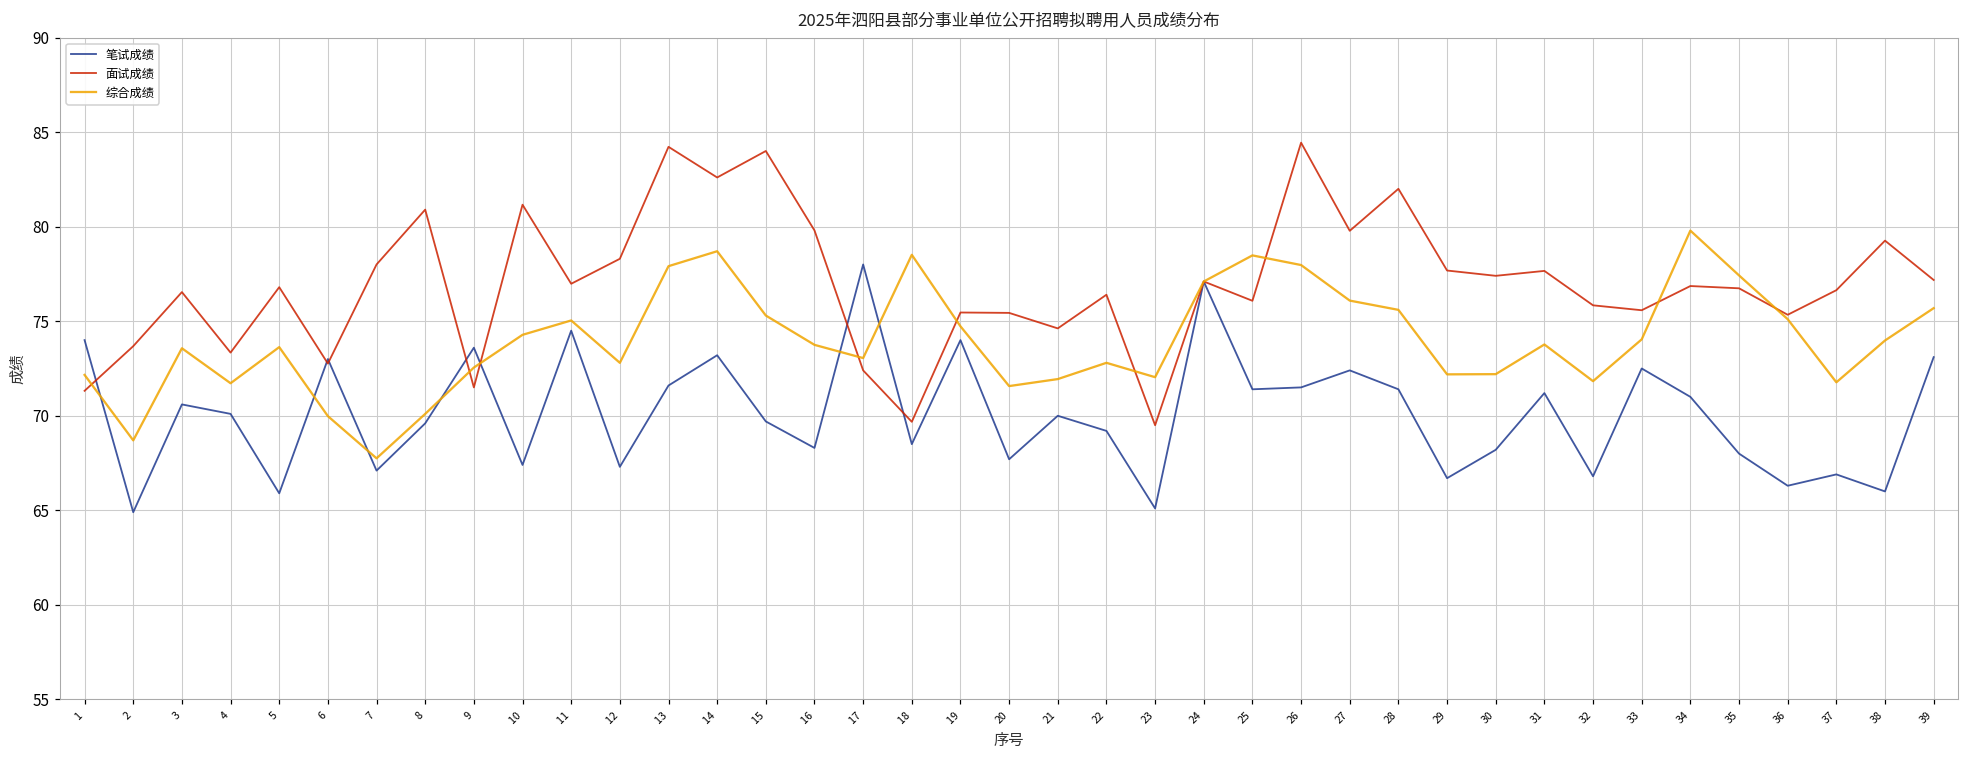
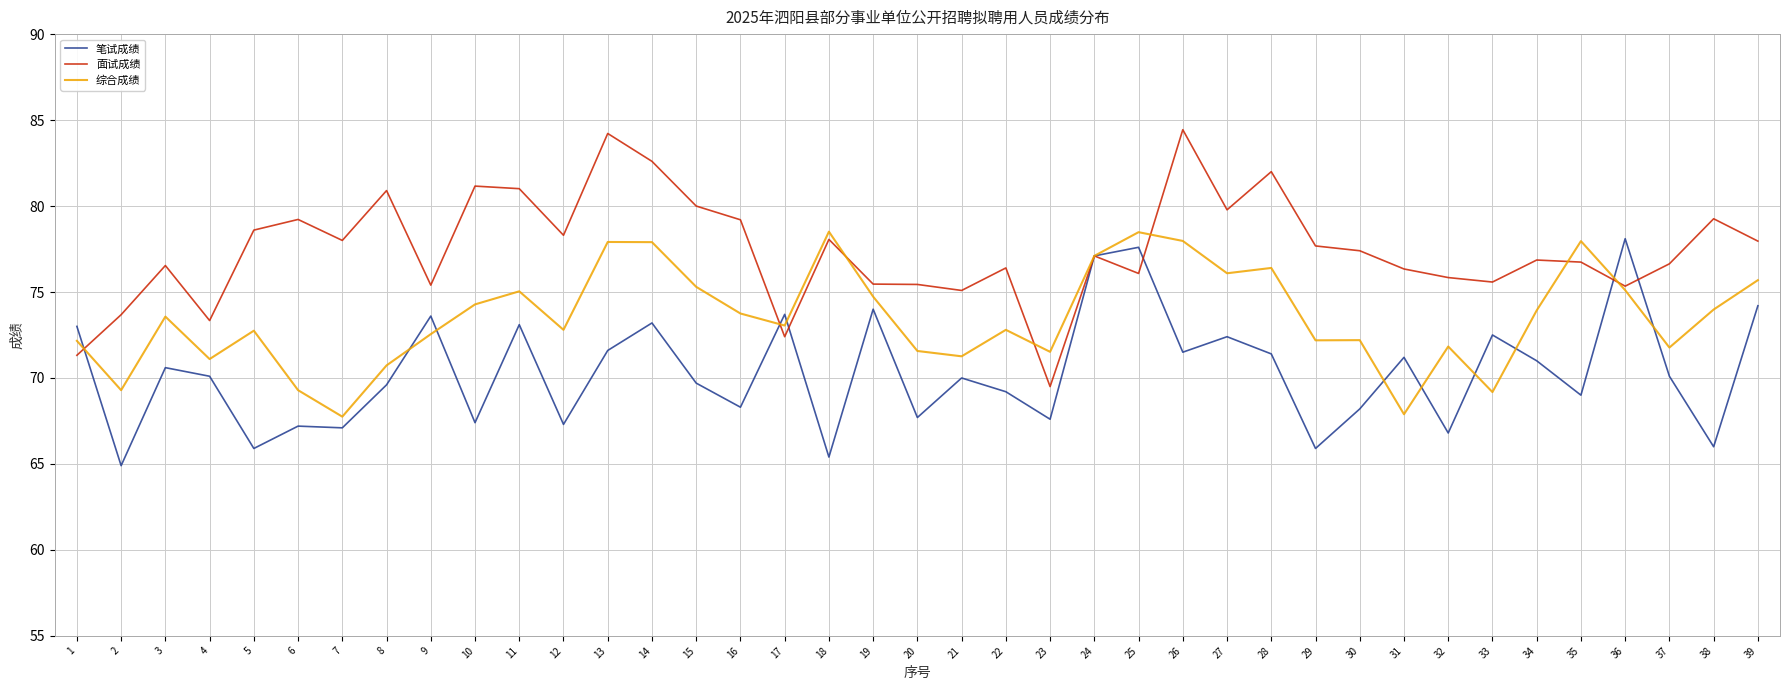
  {
    "笔试成绩": {
-     "1": 74,
+     "1": 73,
      "2": 64.9,
      "3": 70.6,
      "4": 70.1,
      "5": 65.9,
-     "6": 73.0,
+     "6": 67.2,
      "7": 67.1,
      "8": 69.6,
      "9": 73.6,
      "10": 67.4,
-     "11": 74.5,
+     "11": 73.1,
      "12": 67.3,
      "13": 71.6,
      "14": 73.2,
      "15": 69.7,
      "16": 68.3,
-     "17": 78.0,
-     "18": 68.5,
+     "17": 73.7,
+     "18": 65.4,
      "19": 74.0,
      "20": 67.7,
      "21": 70.0,
      "22": 69.2,
-     "23": 65.1,
-     "25": 71.4,
+     "23": 67.6,
+     "25": 77.6,
      "26": 71.5,
      "27": 72.4,
      "28": 71.4,
-     "29": 66.7,
+     "29": 65.9,
      "30": 68.2,
      "31": 71.2,
      "32": 66.8,
      "33": 72.5,
      "34": 71.0,
-     "35": 68,
-     "36": 66.3,
-     "37": 66.9,
+     "35": 69,
+     "36": 78.1,
+     "37": 70.1,
      "38": 66.0,
-     "39": 73.1
+     "39": 74.2
    },
    "面试成绩": {
      "1": 71.3,
      "2": 73.7,
      "3": 76.5,
      "4": 73.3,
-     "5": 76.8,
-     "6": 72.8,
+     "5": 78.6,
+     "6": 79.2,
      "7": 78.0,
      "8": 80.9,
-     "9": 71.5,
+     "9": 75.4,
      "10": 81.2,
-     "11": 77.0,
+     "11": 81.0,
      "12": 78.3,
      "13": 84.2,
      "14": 82.6,
-     "15": 84,
-     "16": 79.8,
+     "15": 80,
+     "16": 79.2,
      "17": 72.4,
-     "18": 69.7,
+     "18": 78.1,
      "19": 75.5,
      "20": 75.4,
-     "21": 74.6,
+     "21": 75.1,
      "22": 76.4,
      "23": 69.5,
      "25": 76.1,
      "26": 84.4,
      "27": 79.8,
      "28": 82.0,
      "29": 77.7,
      "30": 77.4,
-     "31": 77.7,
+     "31": 76.3,
      "32": 75.8,
      "33": 75.6,
      "34": 76.9,
      "35": 76.7,
      "36": 75.3,
      "37": 76.6,
      "38": 79.3,
-     "39": 77.2
+     "39": 78.0
    },
    "综合成绩": {
      "1": 72.2,
-     "2": 68.7,
+     "2": 69.3,
      "3": 73.6,
-     "4": 71.7,
-     "5": 73.6,
-     "6": 70.0,
+     "4": 71.1,
+     "5": 72.8,
+     "6": 69.3,
      "7": 67.8,
-     "8": 70.1,
+     "8": 70.7,
      "9": 72.6,
      "10": 74.3,
      "11": 75.0,
      "12": 72.8,
      "13": 77.9,
-     "14": 78.7,
+     "14": 77.9,
      "15": 75.3,
      "16": 73.8,
      "17": 73.1,
      "18": 78.5,
      "19": 74.7,
      "20": 71.6,
-     "21": 71.9,
+     "21": 71.3,
      "22": 72.8,
-     "23": 72.0,
+     "23": 71.5,
      "25": 78.5,
      "26": 78.0,
      "27": 76.1,
-     "28": 75.6,
+     "28": 76.4,
      "29": 72.2,
      "30": 72.2,
-     "31": 73.8,
+     "31": 67.9,
      "32": 71.8,
-     "33": 74.0,
-     "34": 79.8,
-     "35": 77.4,
+     "33": 69.2,
+     "34": 73.9,
+     "35": 78.0,
      "36": 75.1,
      "37": 71.8,
      "38": 74.0,
      "39": 75.7
    }
  }
